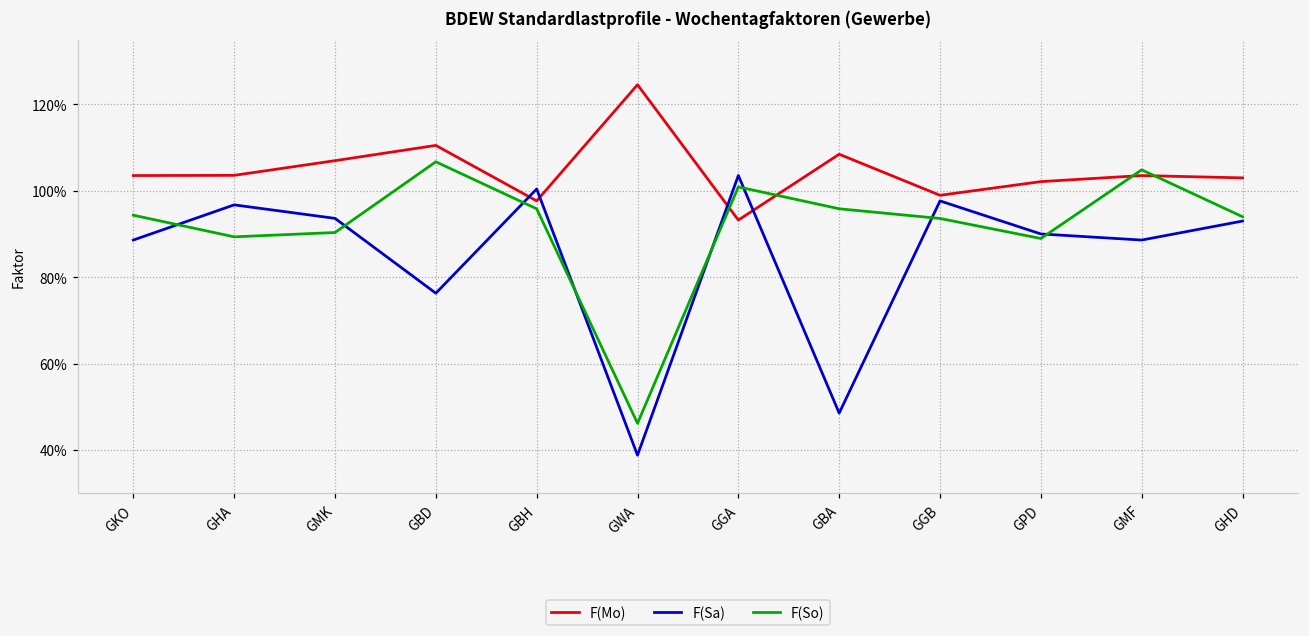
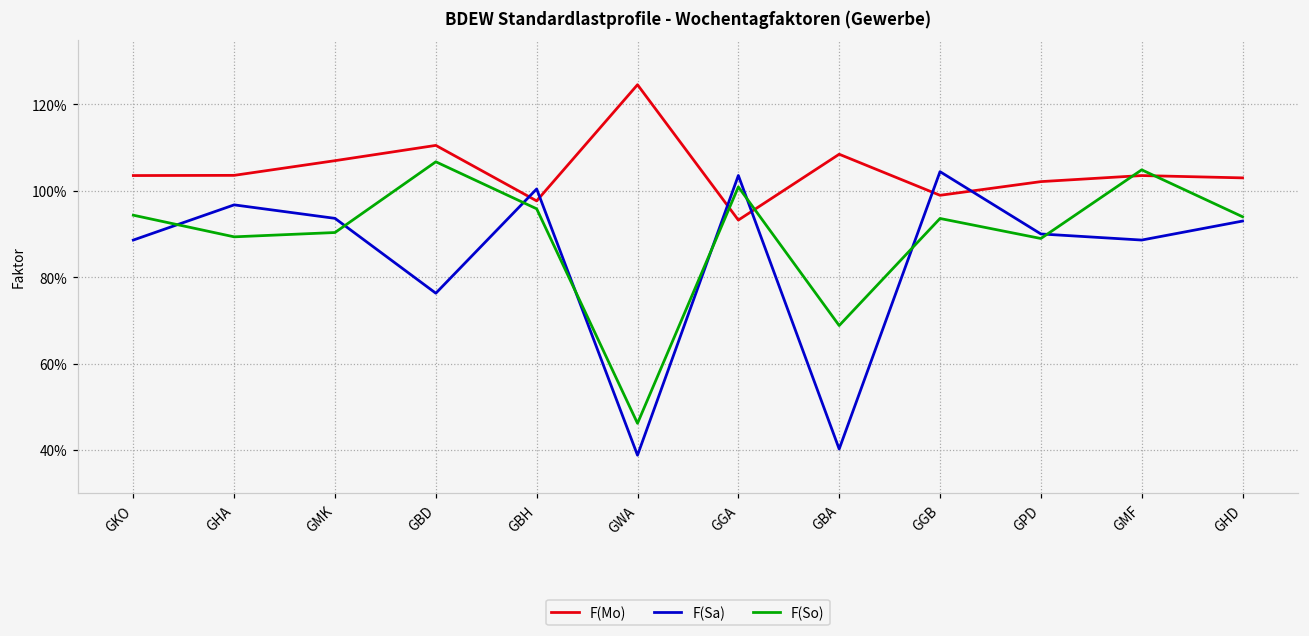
  {
    "F(Mo)": {
      "GKO": "104%",
      "GHA": "104%",
      "GMK": "107%",
      "GBD": "111%",
      "GBH": "98%",
      "GWA": "125%",
      "GGA": "93%",
      "GBA": "108%",
      "GGB": "99%",
      "GPD": "102%",
      "GMF": "104%",
      "GHD": "103%"
    },
    "F(Sa)": {
      "GKO": "89%",
      "GHA": "97%",
      "GMK": "94%",
      "GBD": "76%",
      "GBH": "100%",
      "GWA": "39%",
      "GGA": "104%",
-     "GBA": "49%",
-     "GGB": "98%",
+     "GBA": "40%",
+     "GGB": "104%",
      "GPD": "90%",
      "GMF": "89%",
      "GHD": "93%"
    },
    "F(So)": {
      "GKO": "94%",
      "GHA": "89%",
      "GMK": "90%",
      "GBD": "107%",
      "GBH": "96%",
      "GWA": "46%",
      "GGA": "101%",
-     "GBA": "96%",
+     "GBA": "69%",
      "GGB": "94%",
      "GPD": "89%",
      "GMF": "105%",
      "GHD": "94%"
    }
  }
